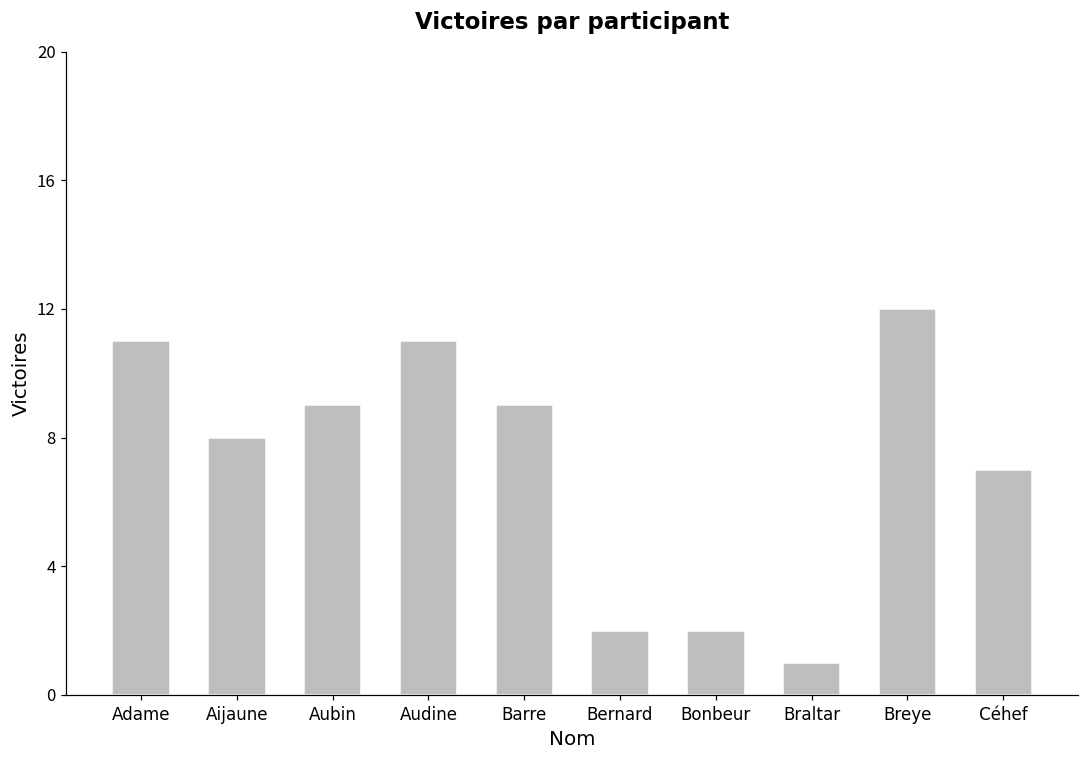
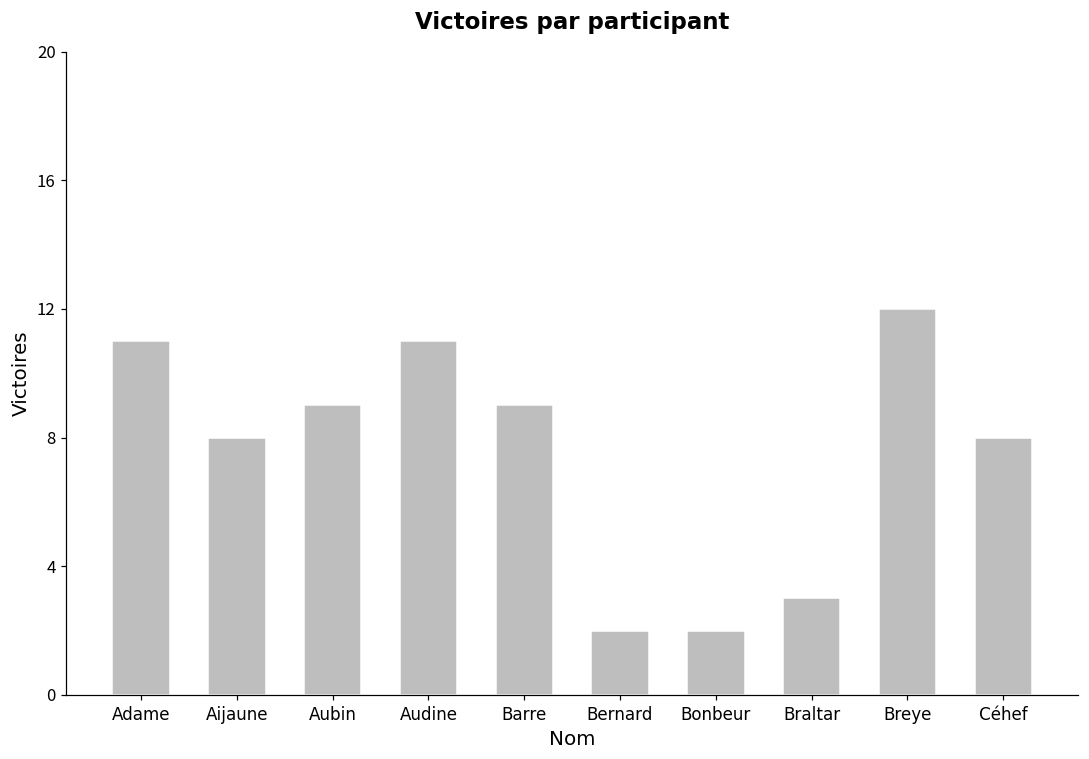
  {
    "Adame": 11,
    "Aijaune": 8,
    "Aubin": 9,
    "Audine": 11,
    "Barre": 9,
    "Bernard": 2,
    "Bonbeur": 2,
-   "Braltar": 1,
+   "Braltar": 3,
    "Breye": 12,
-   "Céhef": 7
+   "Céhef": 8
  }
